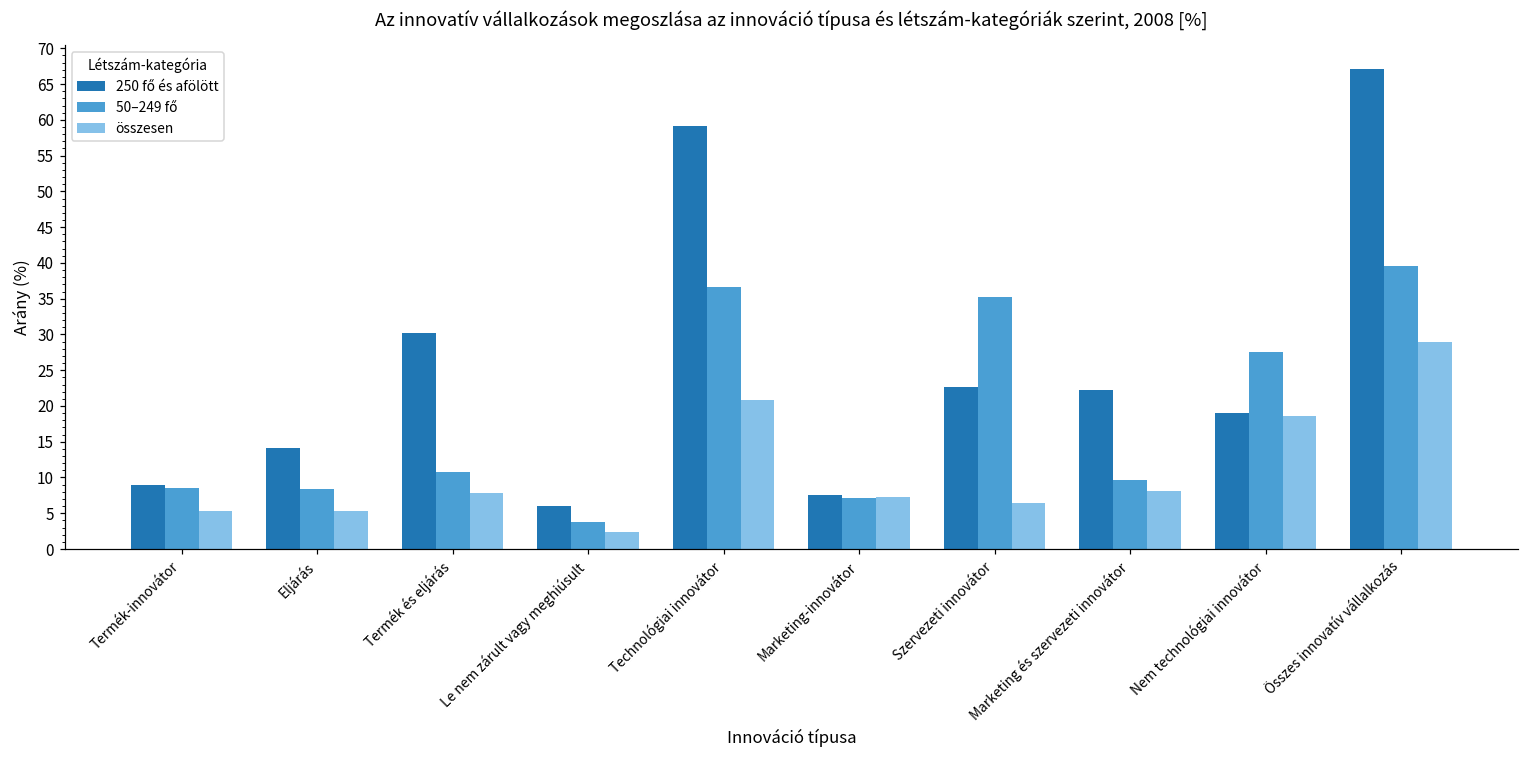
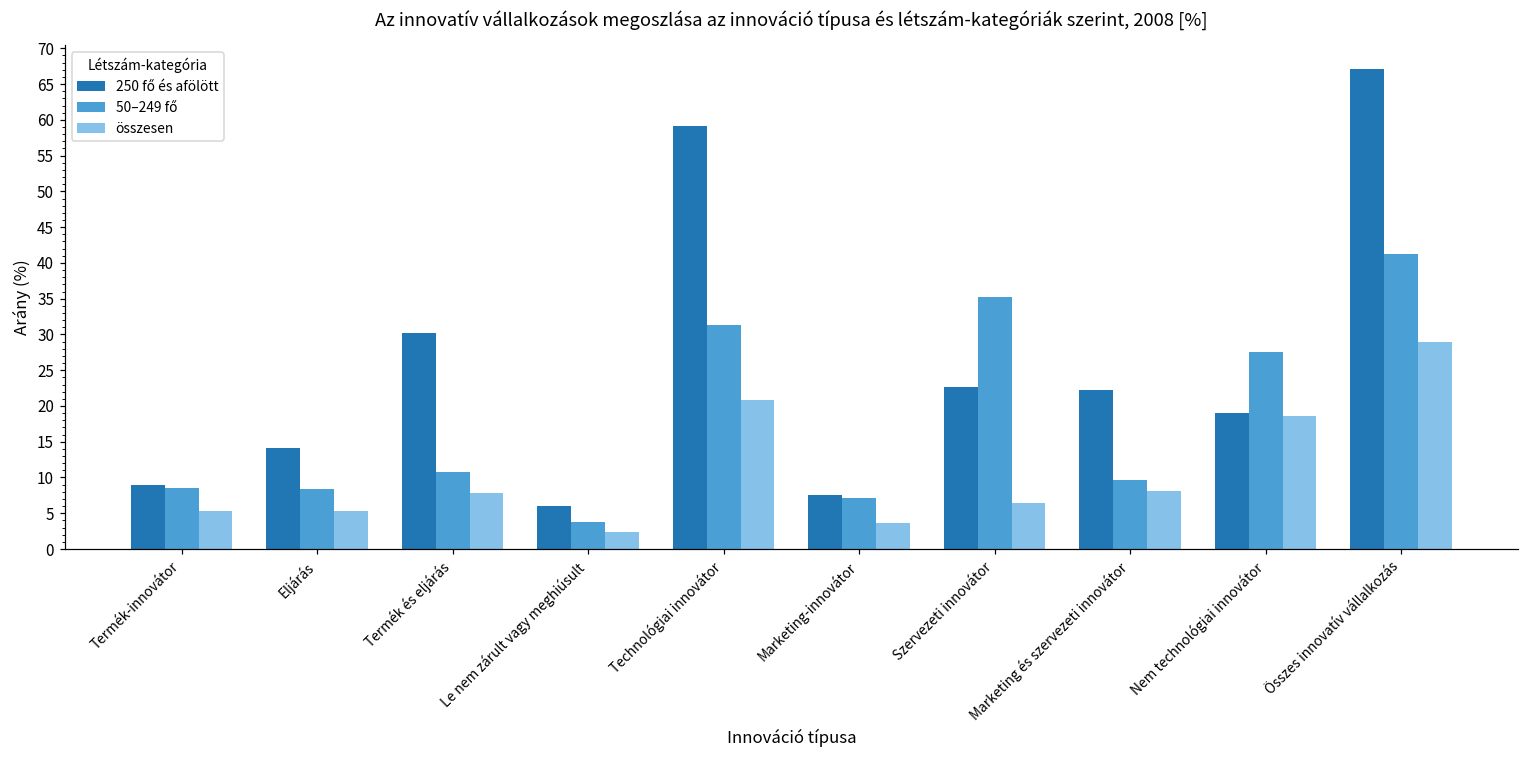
  {
    "250 fő és afölött": {
      "Termék-innovátor": 9,
      "Eljárás": 14,
      "Termék és eljárás": 30,
      "Le nem zárult vagy meghiúsult": 6,
      "Technológiai innovátor": 59,
      "Marketing-innovátor": 8,
      "Szervezeti innovátor": 23,
      "Marketing és szervezeti innovátor": 22,
      "Nem technológiai innovátor": 19,
      "Összes innovatív vállalkozás": 67
    },
    "50–249 fő": {
      "Termék-innovátor": 9,
      "Eljárás": 8,
      "Termék és eljárás": 11,
      "Le nem zárult vagy meghiúsult": 4,
-     "Technológiai innovátor": 37,
+     "Technológiai innovátor": 31,
      "Marketing-innovátor": 7,
      "Szervezeti innovátor": 35,
      "Marketing és szervezeti innovátor": 10,
      "Nem technológiai innovátor": 28,
-     "Összes innovatív vállalkozás": 40
+     "Összes innovatív vállalkozás": 41
    },
    "összesen": {
      "Termék-innovátor": 5,
      "Eljárás": 5,
      "Termék és eljárás": 8,
      "Le nem zárult vagy meghiúsult": 2,
      "Technológiai innovátor": 21,
-     "Marketing-innovátor": 7,
+     "Marketing-innovátor": 4,
      "Szervezeti innovátor": 7,
      "Marketing és szervezeti innovátor": 8,
      "Nem technológiai innovátor": 19,
      "Összes innovatív vállalkozás": 29
    }
  }
